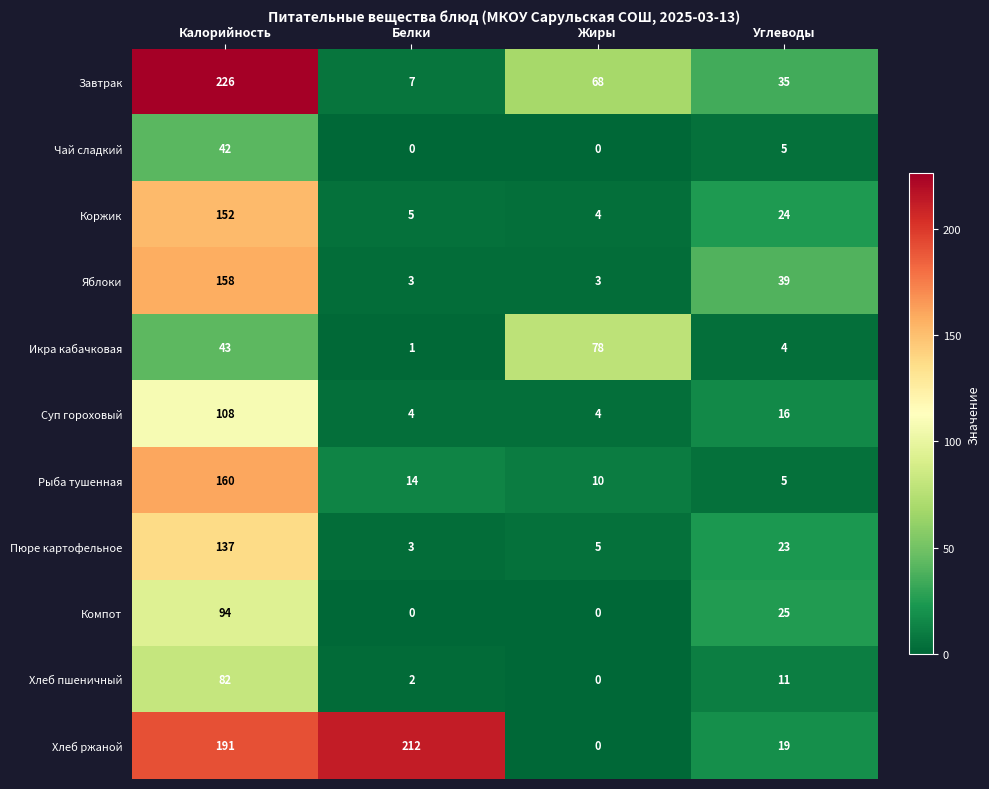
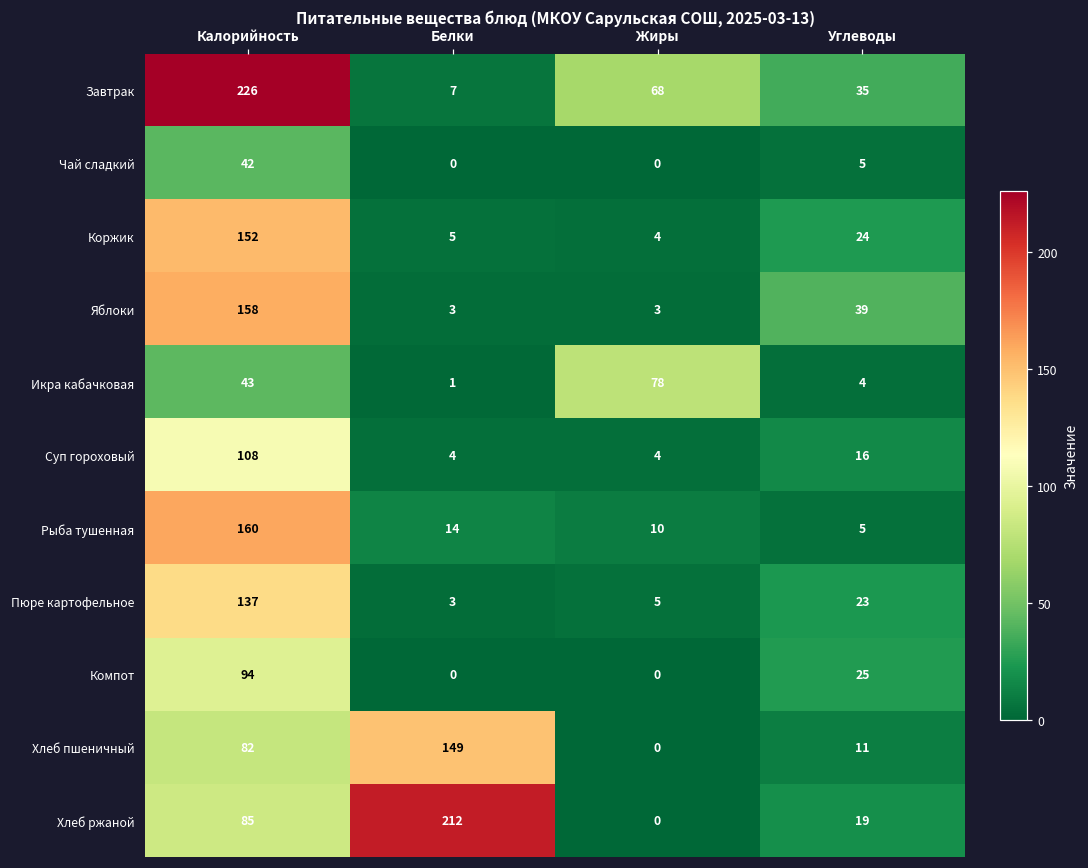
  {
    "Завтрак": {
      "Калорийность": 226,
      "Белки": 7,
      "Жиры": 68,
      "Углеводы": 35
    },
    "Чай сладкий": {
      "Калорийность": 42,
      "Белки": 0,
      "Жиры": 0,
      "Углеводы": 5
    },
    "Коржик": {
      "Калорийность": 152,
      "Белки": 5,
      "Жиры": 4,
      "Углеводы": 24
    },
    "Яблоки": {
      "Калорийность": 158,
      "Белки": 3,
      "Жиры": 3,
      "Углеводы": 39
    },
    "Икра кабачковая": {
      "Калорийность": 43,
      "Белки": 1,
      "Жиры": 78,
      "Углеводы": 4
    },
    "Суп гороховый": {
      "Калорийность": 108,
      "Белки": 4,
      "Жиры": 4,
      "Углеводы": 16
    },
    "Рыба тушенная": {
      "Калорийность": 160,
      "Белки": 14,
      "Жиры": 10,
      "Углеводы": 5
    },
    "Пюре картофельное": {
      "Калорийность": 137,
      "Белки": 3,
      "Жиры": 5,
      "Углеводы": 23
    },
    "Компот": {
      "Калорийность": 94,
      "Белки": 0,
      "Жиры": 0,
      "Углеводы": 25
    },
    "Хлеб пшеничный": {
      "Калорийность": 82,
-     "Белки": 2,
+     "Белки": 149,
      "Жиры": 0,
      "Углеводы": 11
    },
    "Хлеб ржаной": {
-     "Калорийность": 191,
+     "Калорийность": 85,
      "Белки": 212,
      "Жиры": 0,
      "Углеводы": 19
    }
  }
